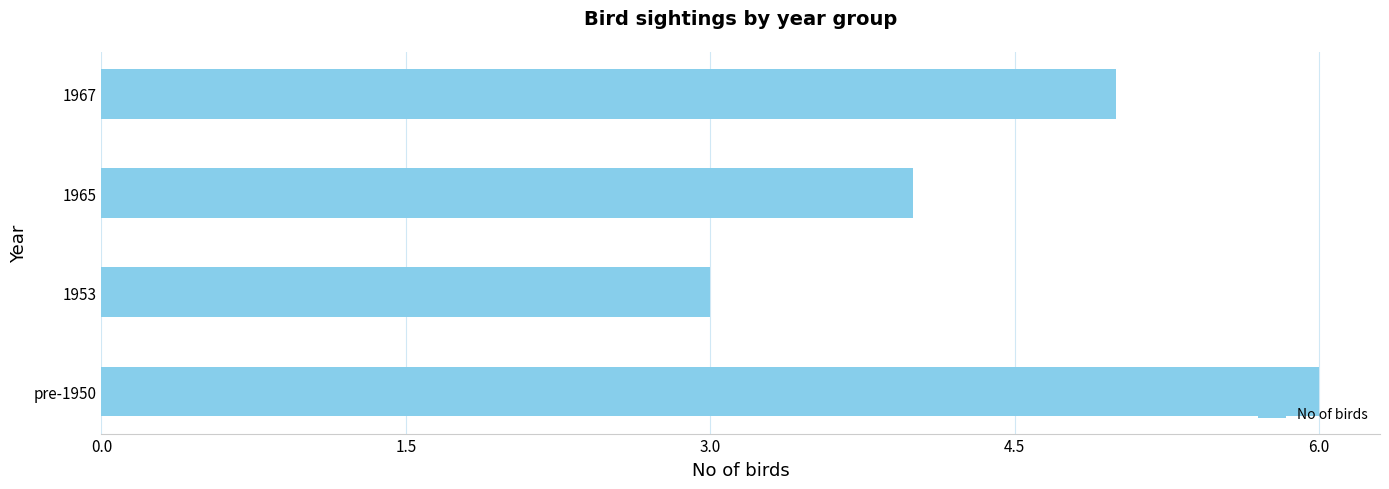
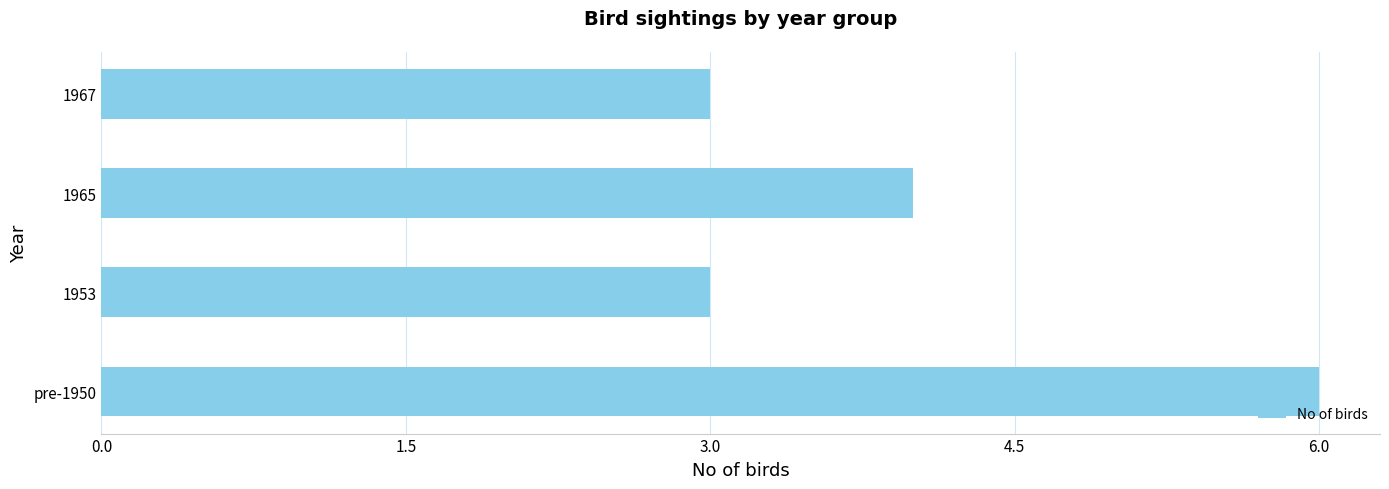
  {
-   "1967": 5,
+   "1967": 3,
    "1965": 4,
    "1953": 3,
    "pre-1950": 6
  }
